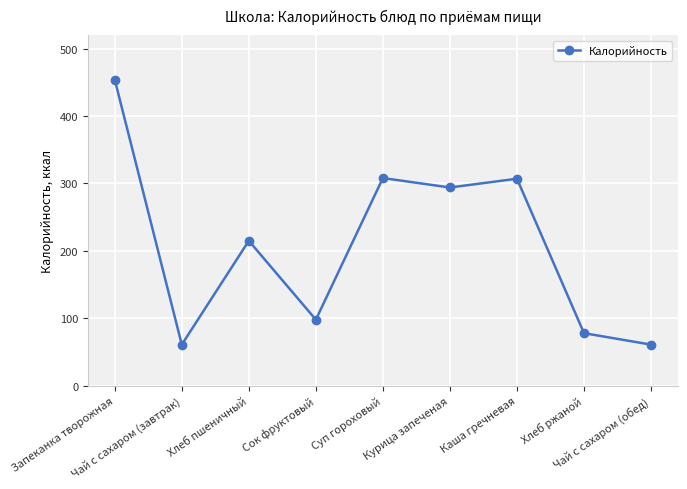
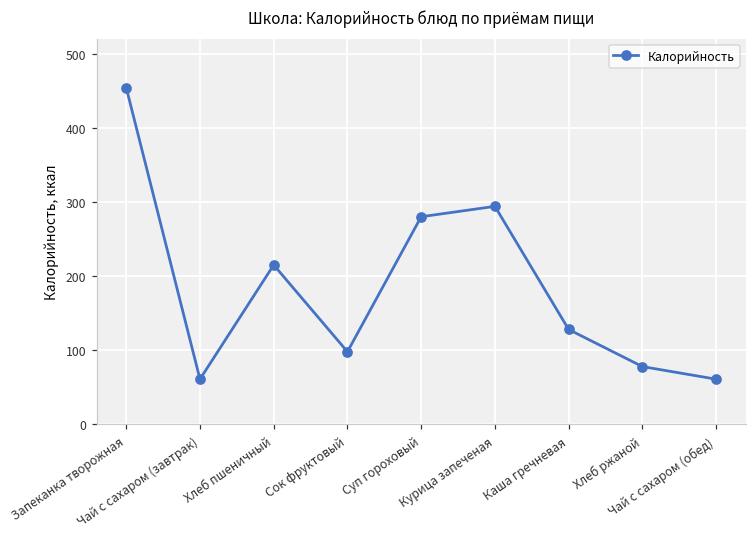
  {
    "Запеканка творожная": 450,
    "Чай с сахаром (завтрак)": 60,
    "Хлеб пшеничный": 220,
    "Сок фруктовый": 100,
-   "Суп гороховый": 310,
+   "Суп гороховый": 280,
    "Курица запеченая": 290,
-   "Каша гречневая": 310,
+   "Каша гречневая": 130,
    "Хлеб ржаной": 80,
    "Чай с сахаром (обед)": 60
  }
